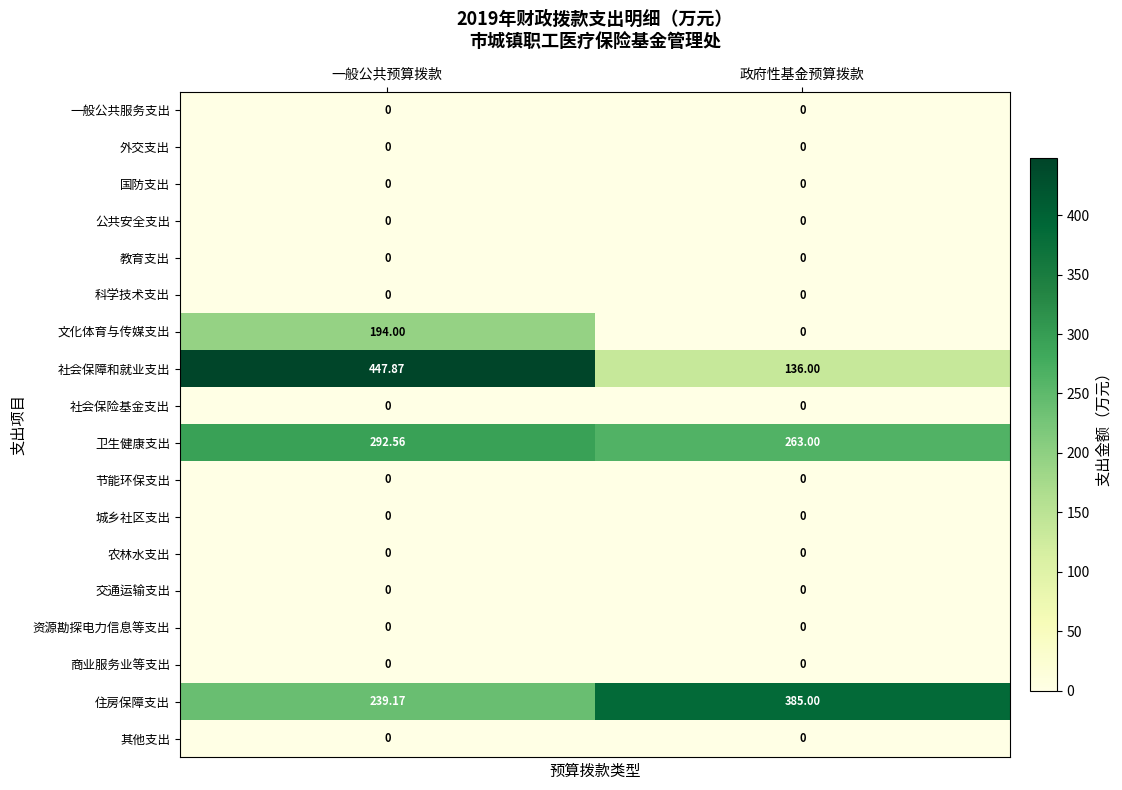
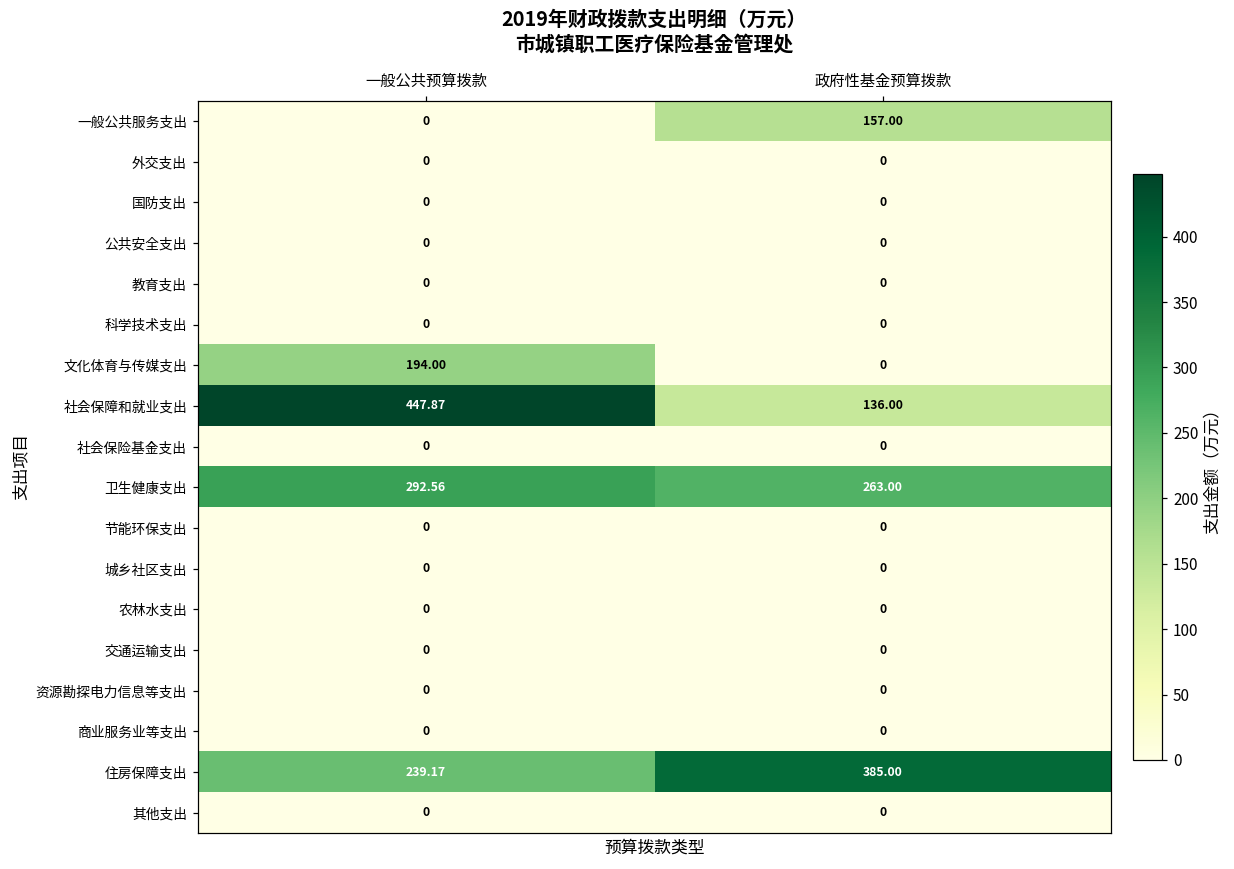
  {
    "一般公共服务支出": {
      "一般公共预算拨款": 0,
-     "政府性基金预算拨款": 0
+     "政府性基金预算拨款": 157.00
    },
    "外交支出": {
      "一般公共预算拨款": 0,
      "政府性基金预算拨款": 0
    },
    "国防支出": {
      "一般公共预算拨款": 0,
      "政府性基金预算拨款": 0
    },
    "公共安全支出": {
      "一般公共预算拨款": 0,
      "政府性基金预算拨款": 0
    },
    "教育支出": {
      "一般公共预算拨款": 0,
      "政府性基金预算拨款": 0
    },
    "科学技术支出": {
      "一般公共预算拨款": 0,
      "政府性基金预算拨款": 0
    },
    "文化体育与传媒支出": {
      "一般公共预算拨款": 194.00,
      "政府性基金预算拨款": 0
    },
    "社会保障和就业支出": {
      "一般公共预算拨款": 447.87,
      "政府性基金预算拨款": 136.00
    },
    "社会保险基金支出": {
      "一般公共预算拨款": 0,
      "政府性基金预算拨款": 0
    },
    "卫生健康支出": {
      "一般公共预算拨款": 292.56,
      "政府性基金预算拨款": 263.00
    },
    "节能环保支出": {
      "一般公共预算拨款": 0,
      "政府性基金预算拨款": 0
    },
    "城乡社区支出": {
      "一般公共预算拨款": 0,
      "政府性基金预算拨款": 0
    },
    "农林水支出": {
      "一般公共预算拨款": 0,
      "政府性基金预算拨款": 0
    },
    "交通运输支出": {
      "一般公共预算拨款": 0,
      "政府性基金预算拨款": 0
    },
    "资源勘探电力信息等支出": {
      "一般公共预算拨款": 0,
      "政府性基金预算拨款": 0
    },
    "商业服务业等支出": {
      "一般公共预算拨款": 0,
      "政府性基金预算拨款": 0
    },
    "住房保障支出": {
      "一般公共预算拨款": 239.17,
      "政府性基金预算拨款": 385.00
    },
    "其他支出": {
      "一般公共预算拨款": 0,
      "政府性基金预算拨款": 0
    }
  }
